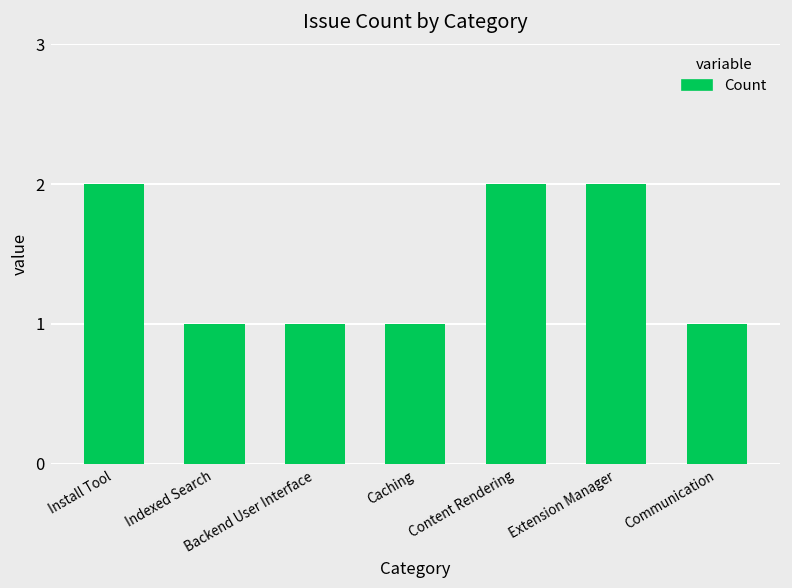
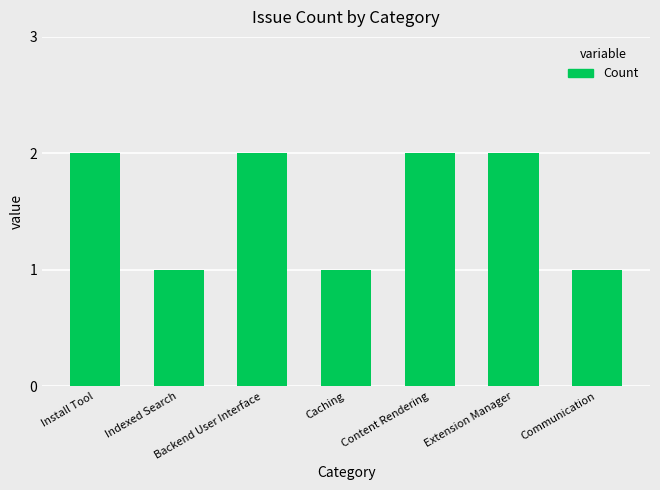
  {
    "Install Tool": 2,
    "Indexed Search": 1,
-   "Backend User Interface": 1,
+   "Backend User Interface": 2,
    "Caching": 1,
    "Content Rendering": 2,
    "Extension Manager": 2,
    "Communication": 1
  }
